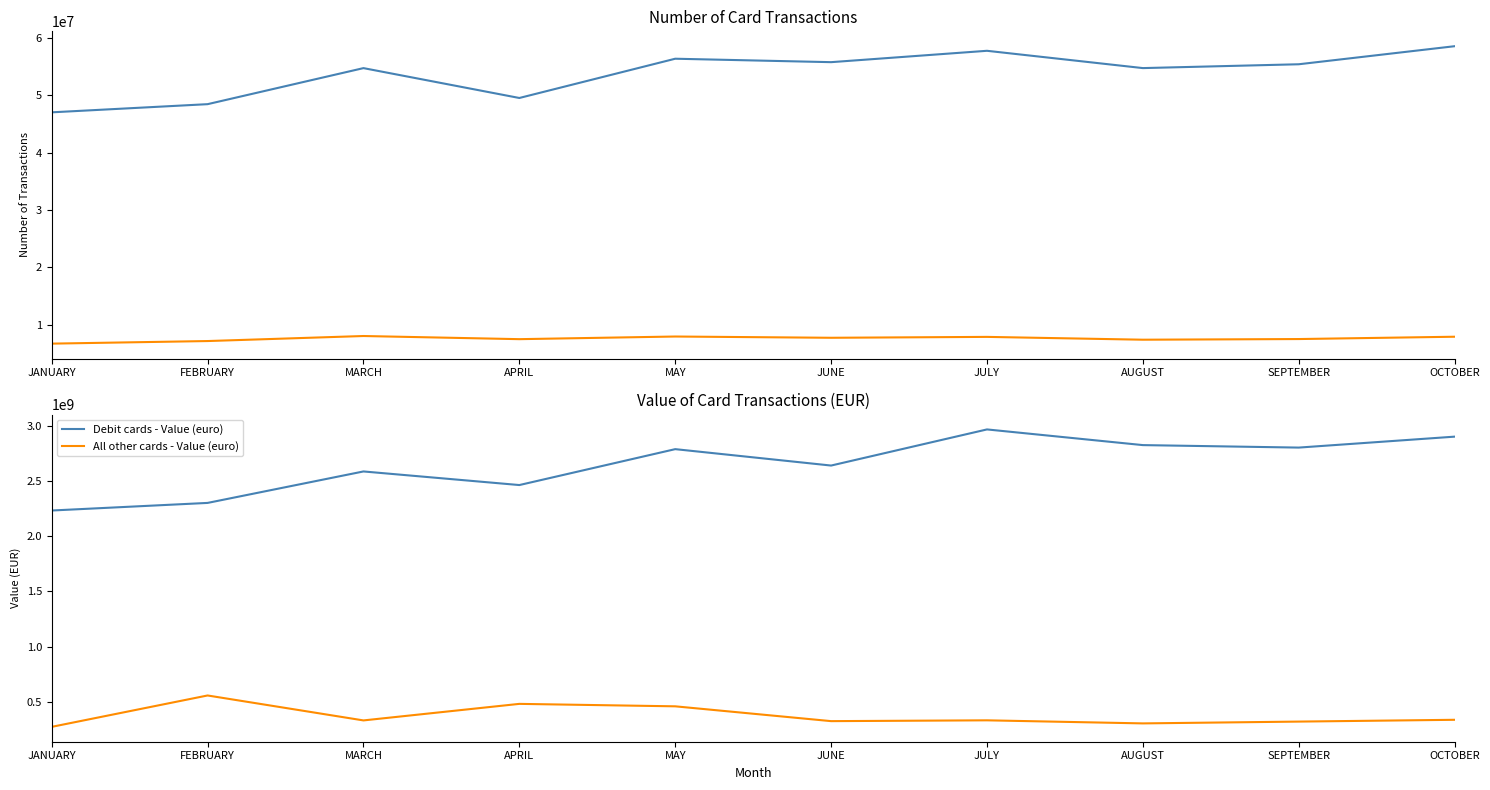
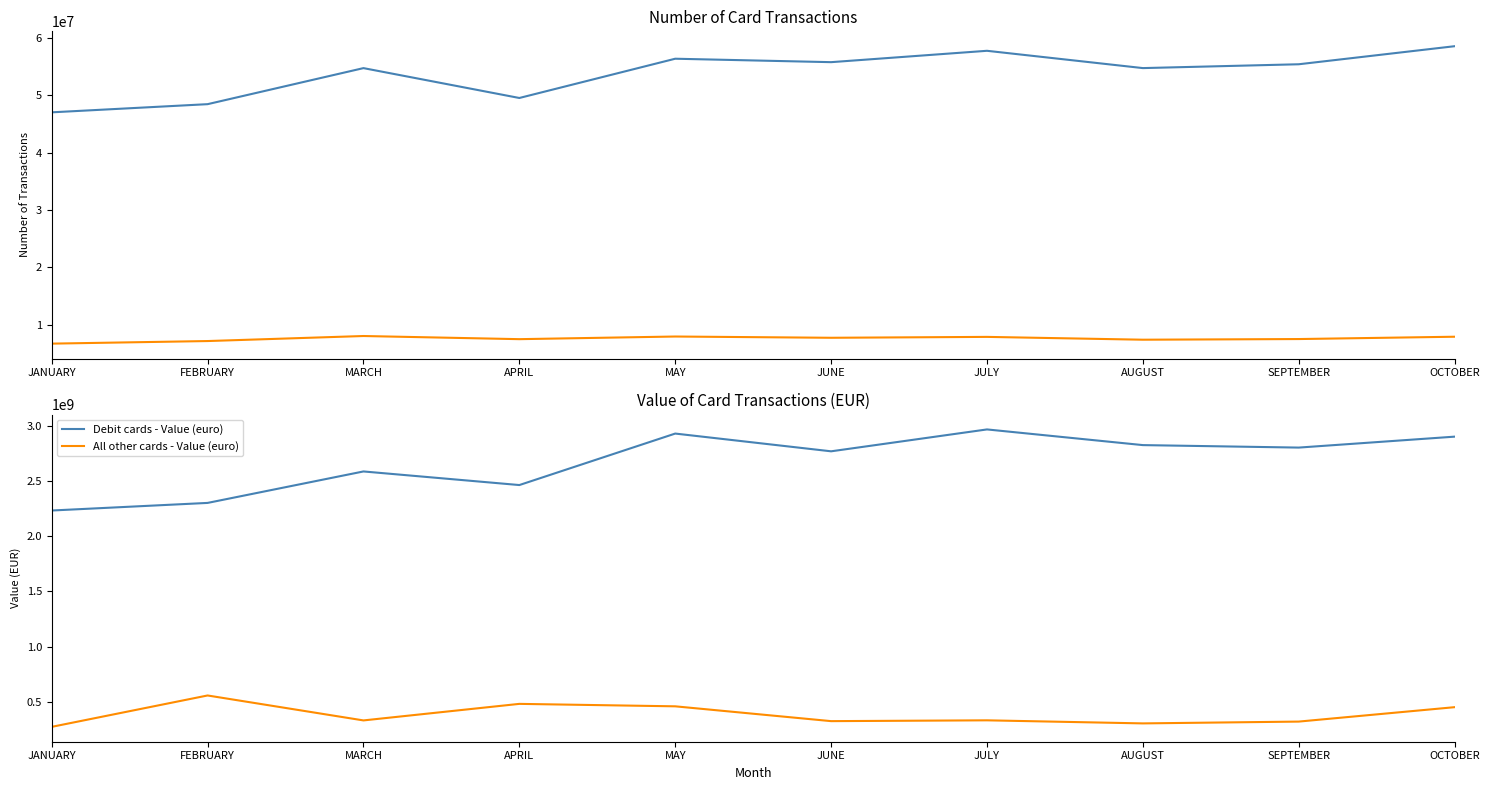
  {
    "Value of Card Transactions (EUR)": {
      "Debit cards - Value (euro)": {
        "JANUARY": 2230000000,
        "FEBRUARY": 2300000000,
        "MARCH": 2590000000,
        "APRIL": 2460000000,
-       "MAY": 2790000000,
-       "JUNE": 2640000000,
+       "MAY": 2930000000,
+       "JUNE": 2770000000,
        "JULY": 2970000000,
        "AUGUST": 2830000000,
        "SEPTEMBER": 2800000000,
        "OCTOBER": 2900000000
      },
      "All other cards - Value (euro)": {
        "JANUARY": 270000000,
        "FEBRUARY": 560000000,
        "MARCH": 330000000,
        "APRIL": 480000000,
        "MAY": 460000000,
        "JUNE": 320000000,
        "JULY": 330000000,
        "AUGUST": 300000000,
        "SEPTEMBER": 320000000,
-       "OCTOBER": 340000000
+       "OCTOBER": 450000000
      }
    }
  }
